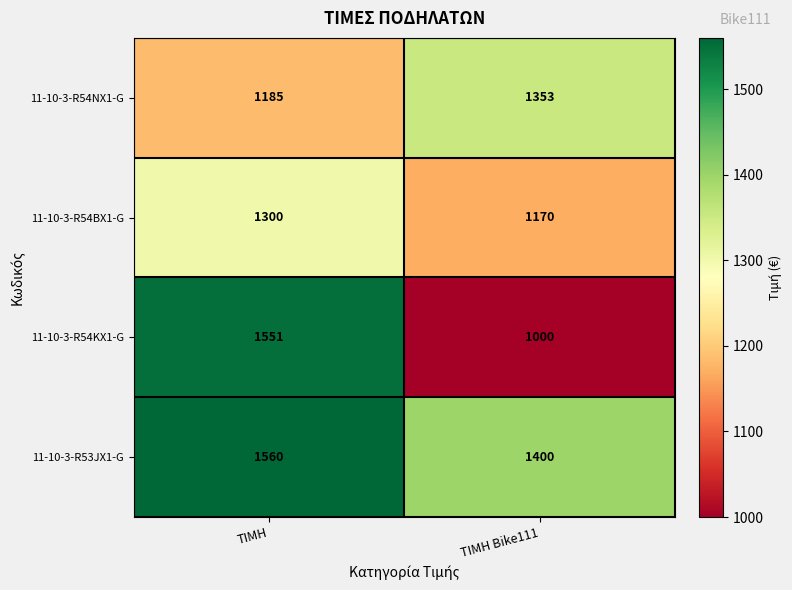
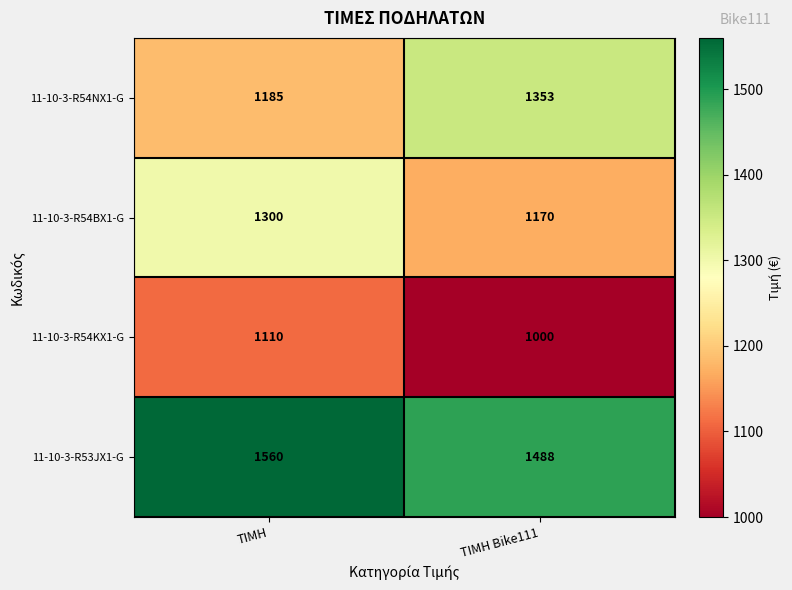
  {
    "11-10-3-R54NX1-G": {
      "ΤΙΜΗ": 1185,
      "ΤΙΜΗ Bike111": 1353
    },
    "11-10-3-R54BX1-G": {
      "ΤΙΜΗ": 1300,
      "ΤΙΜΗ Bike111": 1170
    },
    "11-10-3-R54KX1-G": {
-     "ΤΙΜΗ": 1551,
+     "ΤΙΜΗ": 1110,
      "ΤΙΜΗ Bike111": 1000
    },
    "11-10-3-R53JX1-G": {
      "ΤΙΜΗ": 1560,
-     "ΤΙΜΗ Bike111": 1400
+     "ΤΙΜΗ Bike111": 1488
    }
  }
